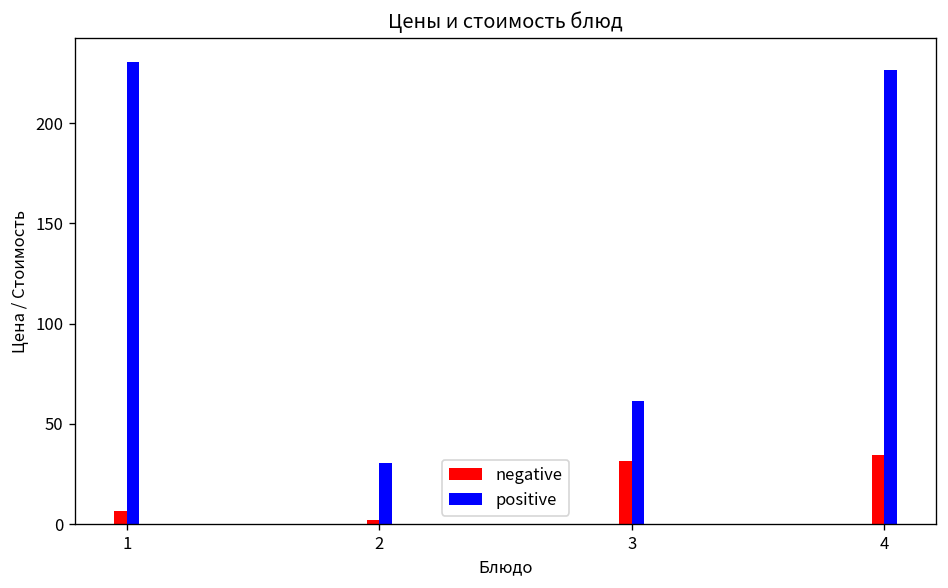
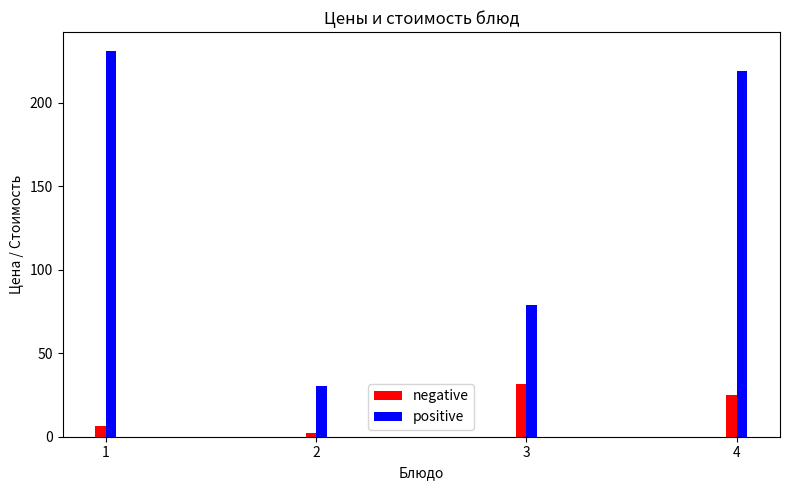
  {
    "negative": {
      "1": 7,
      "2": 2,
      "3": 31,
-     "4": 34
+     "4": 25
    },
    "positive": {
      "1": 231,
      "2": 30,
-     "3": 61,
-     "4": 227
+     "3": 79,
+     "4": 219
    }
  }
